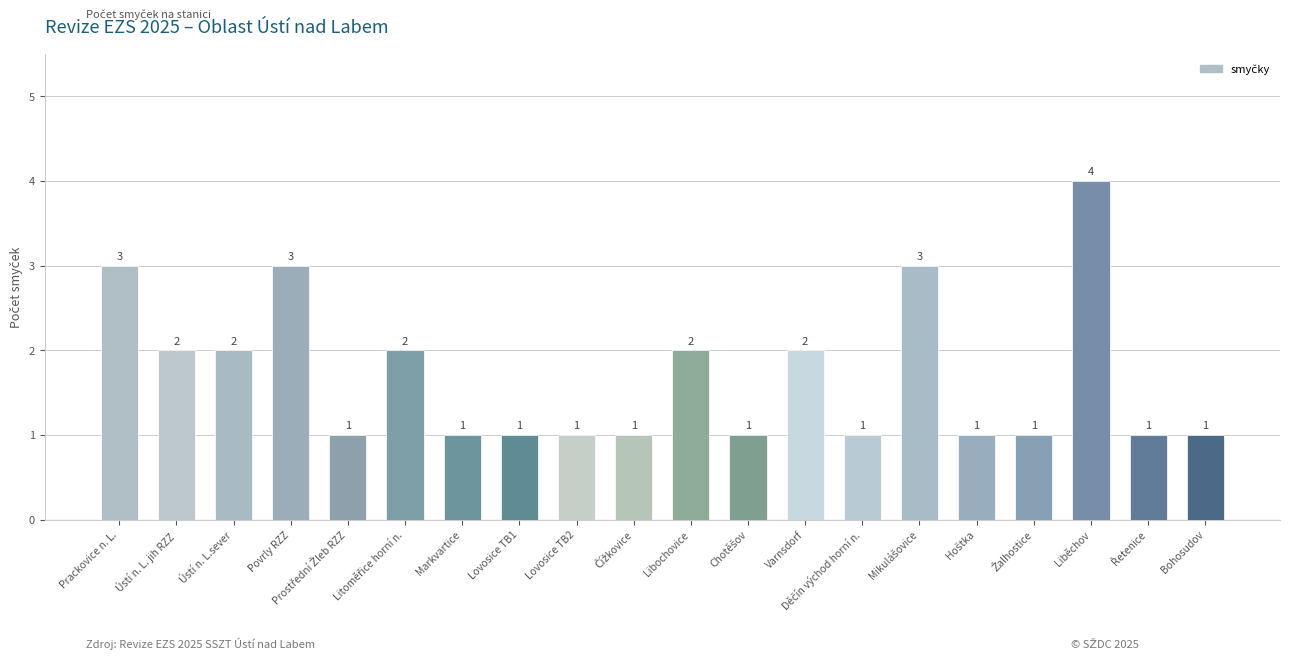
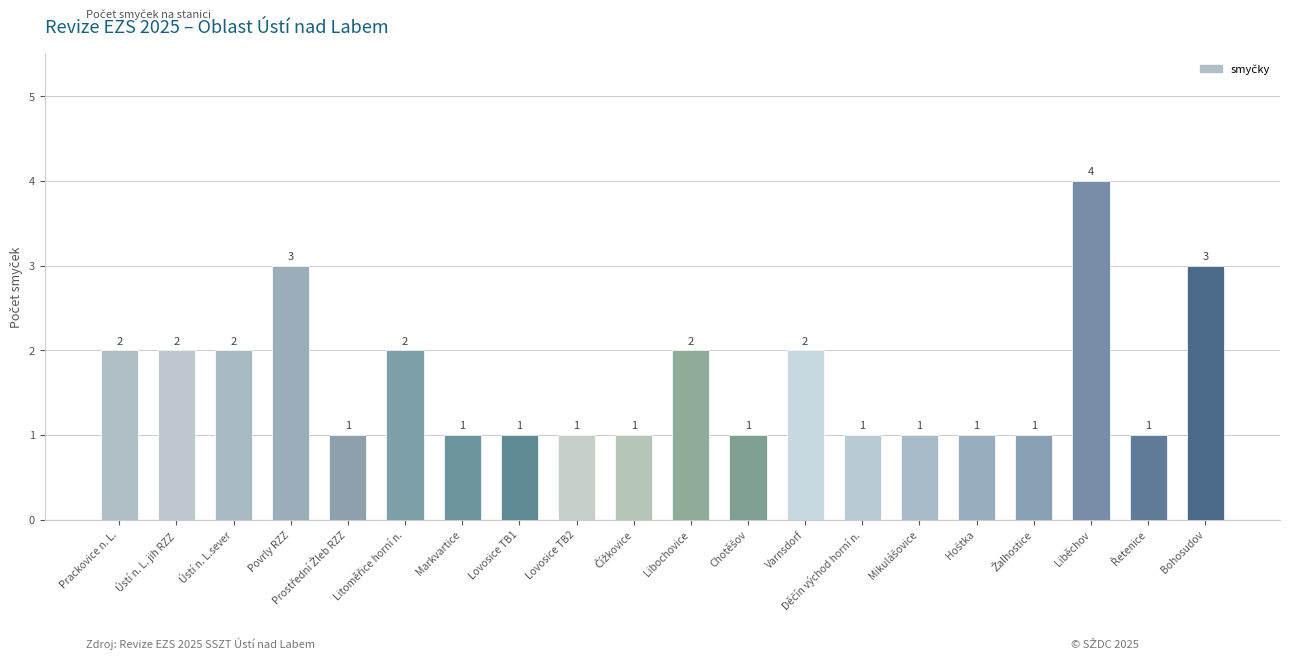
  {
-   "Prackovice n. L.": 3,
+   "Prackovice n. L.": 2,
    "Ústí n. L. jih RZZ": 2,
    "Ústí n. L.sever": 2,
    "Povrly RZZ": 3,
    "Prostřední Žleb RZZ": 1,
    "Litoměřice horní n.": 2,
    "Markvartice": 1,
    "Lovosice TB1": 1,
    "Lovosice TB2": 1,
    "Čížkovice": 1,
    "Libochovice": 2,
    "Chotěšov": 1,
    "Varnsdorf": 2,
    "Děčín východ horní n.": 1,
-   "Mikulášovice": 3,
+   "Mikulášovice": 1,
    "Hoštka": 1,
    "Žalhostice": 1,
    "Liběchov": 4,
    "Řetenice": 1,
-   "Bohosudov": 1
+   "Bohosudov": 3
  }
